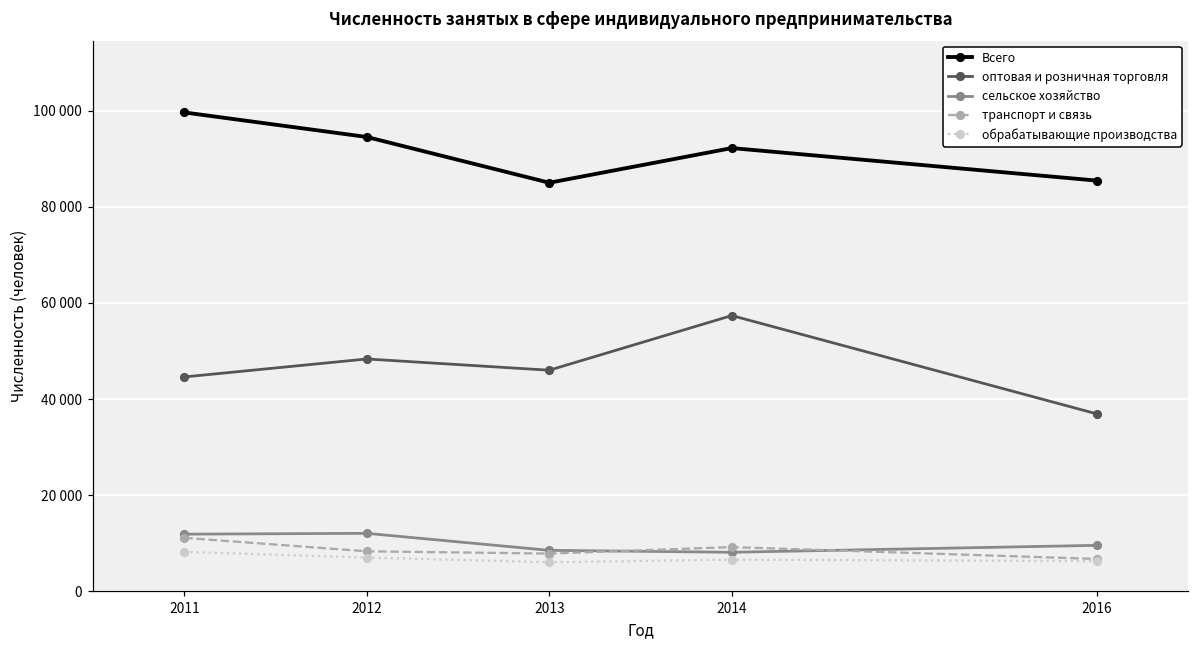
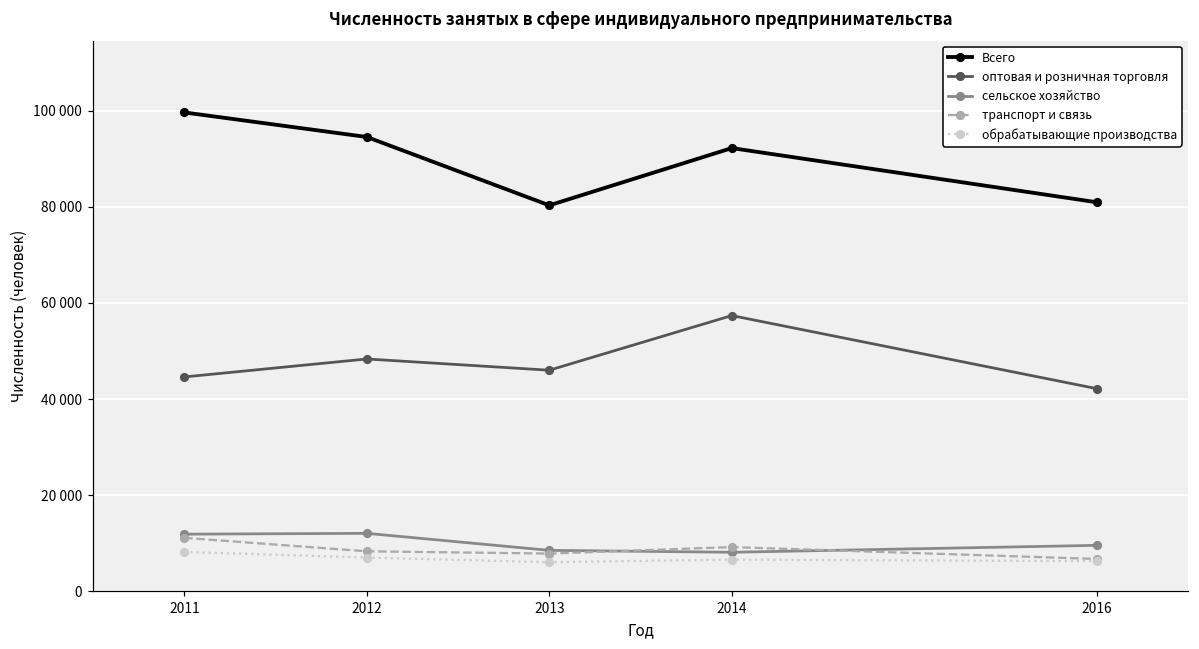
  {
    "Всего": {
      "2011": 100000,
      "2012": 95000,
-     "2013": 85000,
+     "2013": 80000,
      "2014": 92000,
-     "2016": 85000
+     "2016": 81000
    },
    "оптовая и розничная торговля": {
      "2011": 45000,
      "2012": 48000,
      "2013": 46000,
      "2014": 57000,
-     "2016": 37000
+     "2016": 42000
    }
  }
